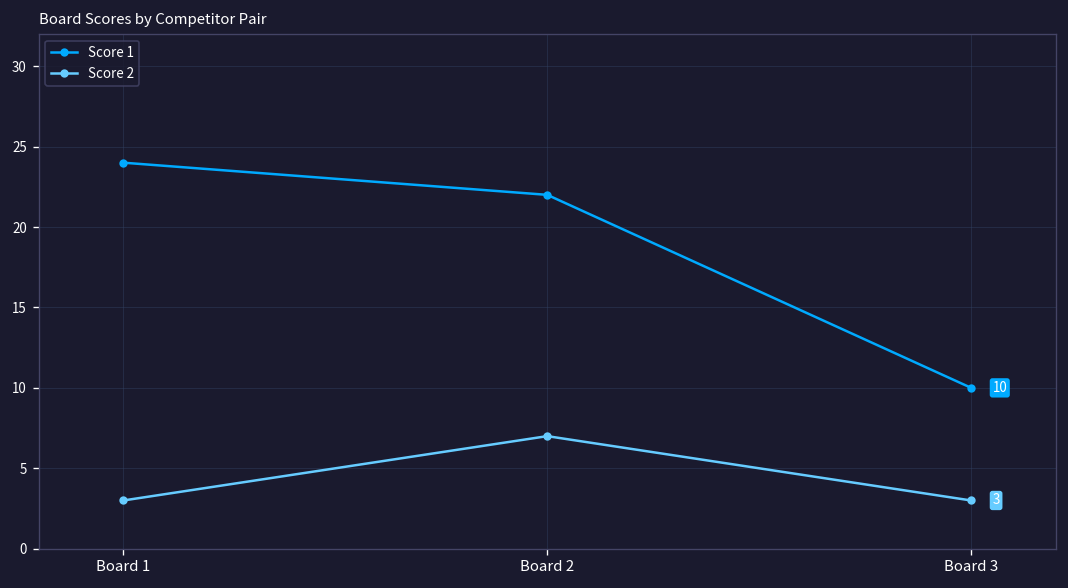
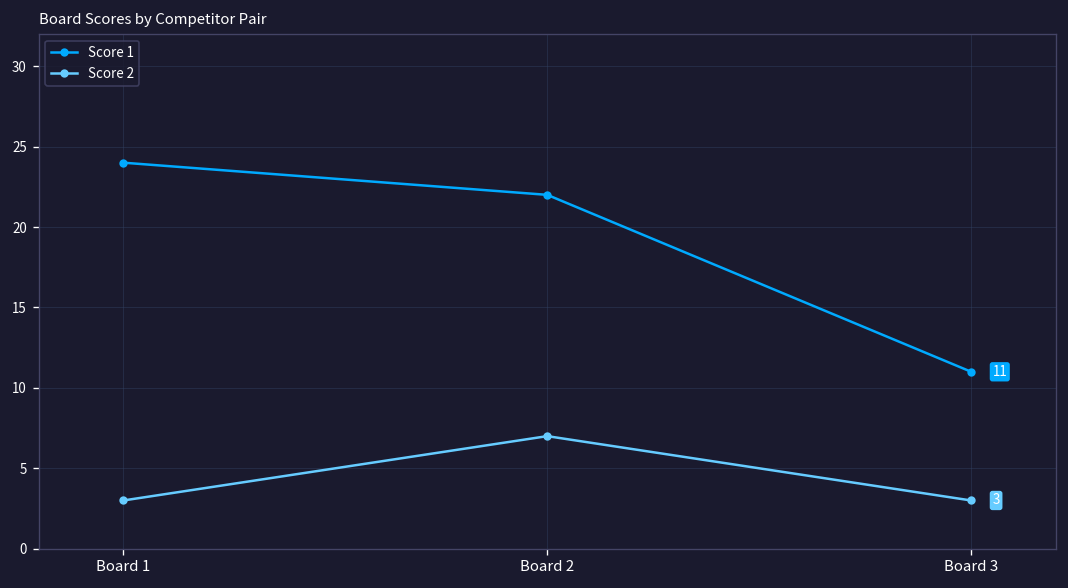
  {
    "Score 1": {
-     "Board 3": 10
+     "Board 3": 11
    },
    "Score 2": {
      "Board 1": 3.0,
      "Board 2": 7.0
    }
  }
